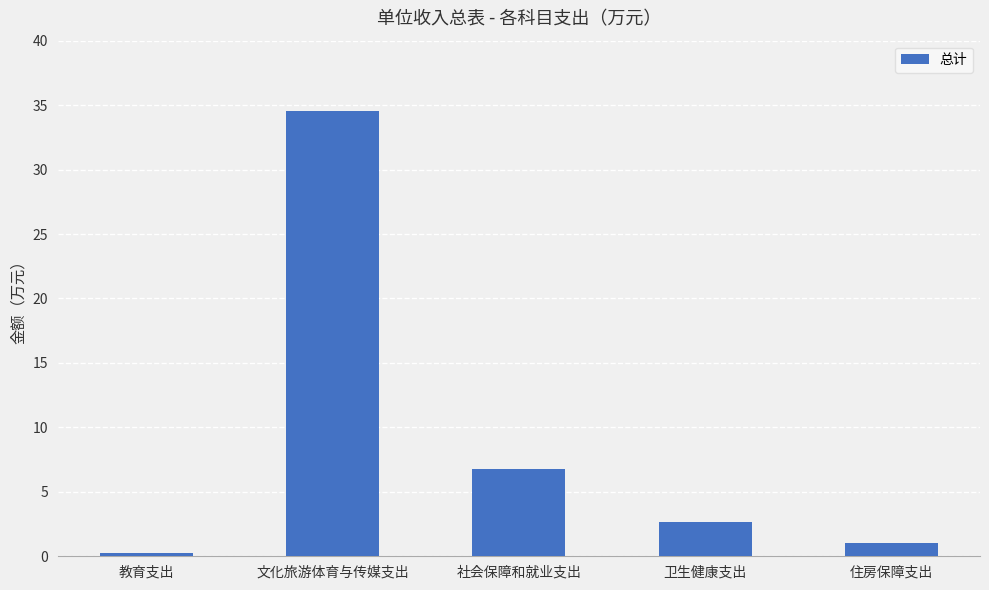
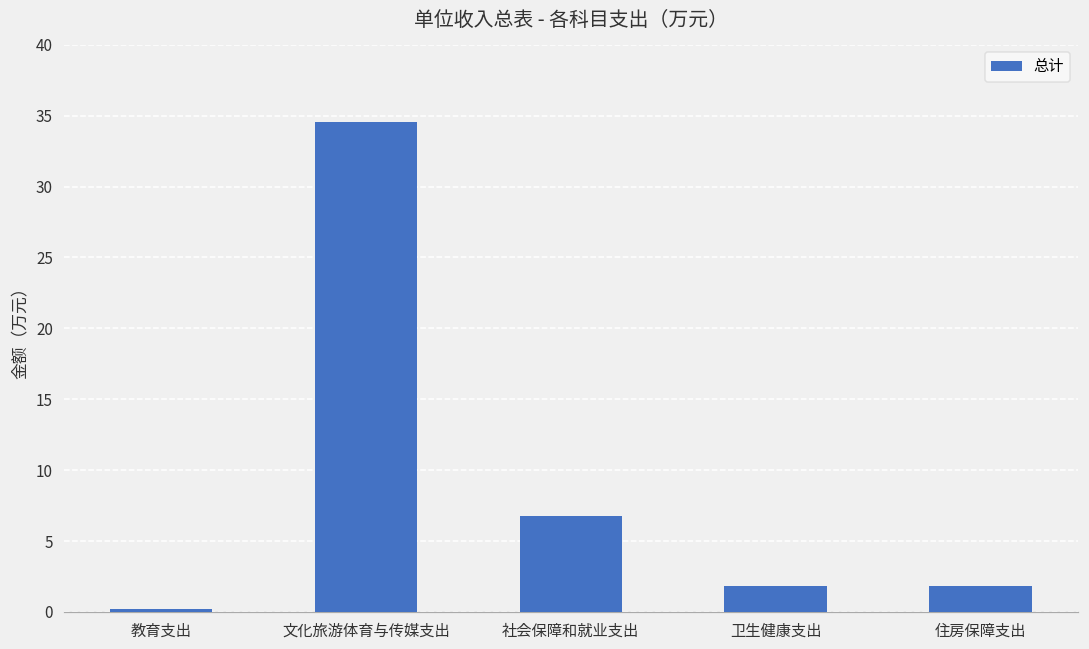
  {
    "教育支出": 0.2,
    "文化旅游体育与传媒支出": 34.6,
    "社会保障和就业支出": 6.7,
-   "卫生健康支出": 2.7,
-   "住房保障支出": 1.0
+   "卫生健康支出": 1.9,
+   "住房保障支出": 1.9
  }
